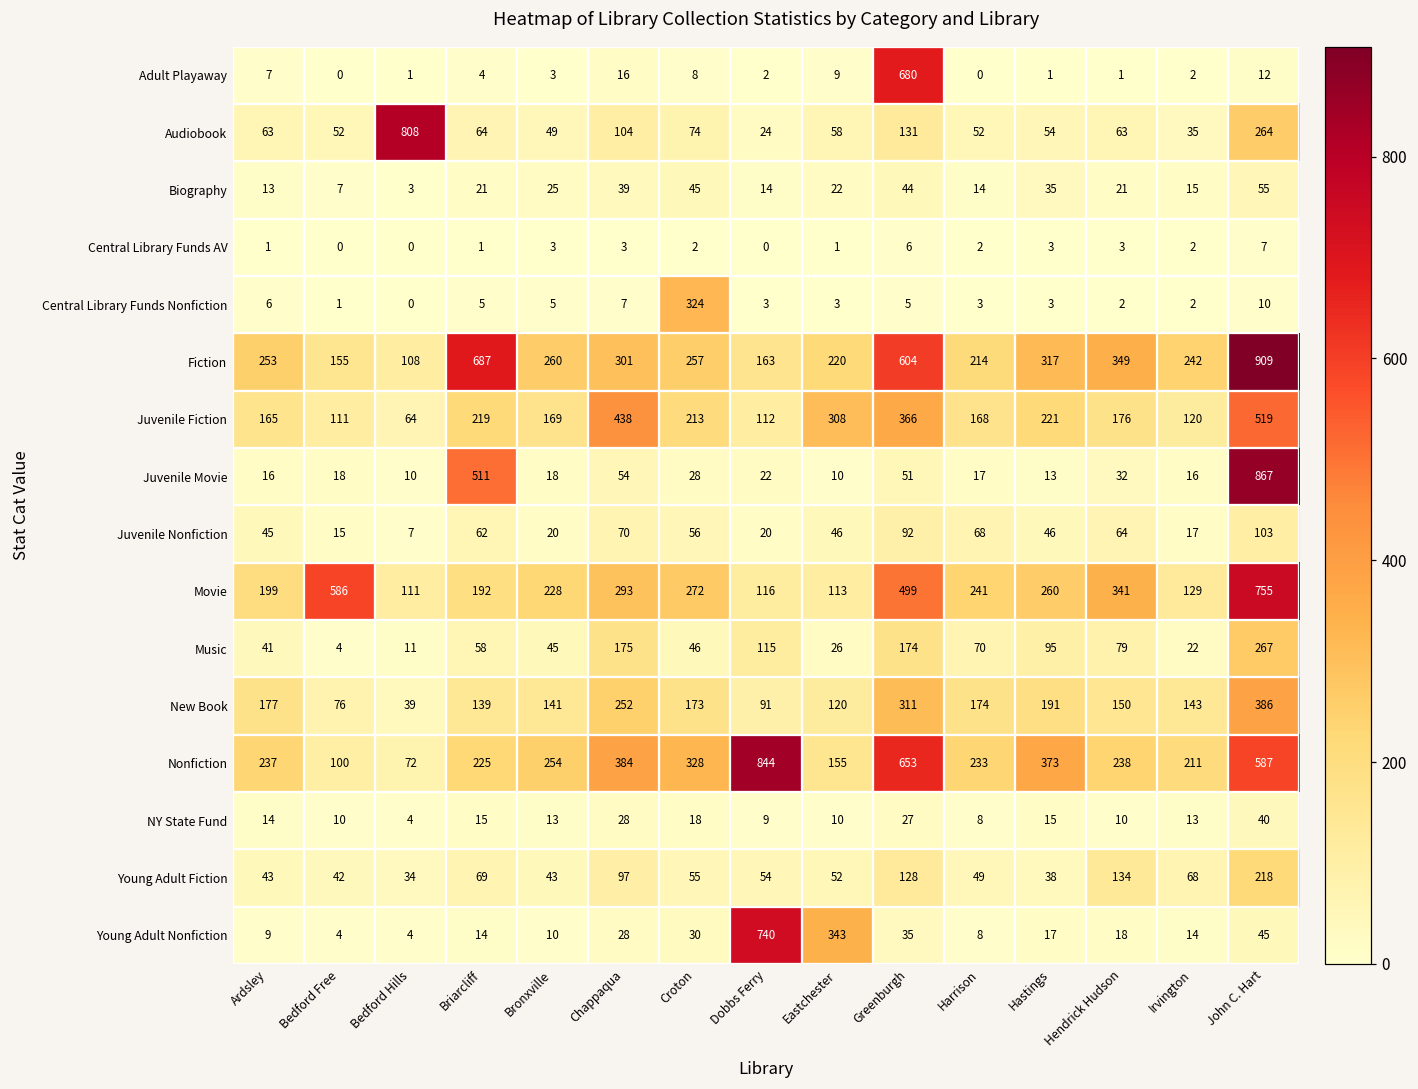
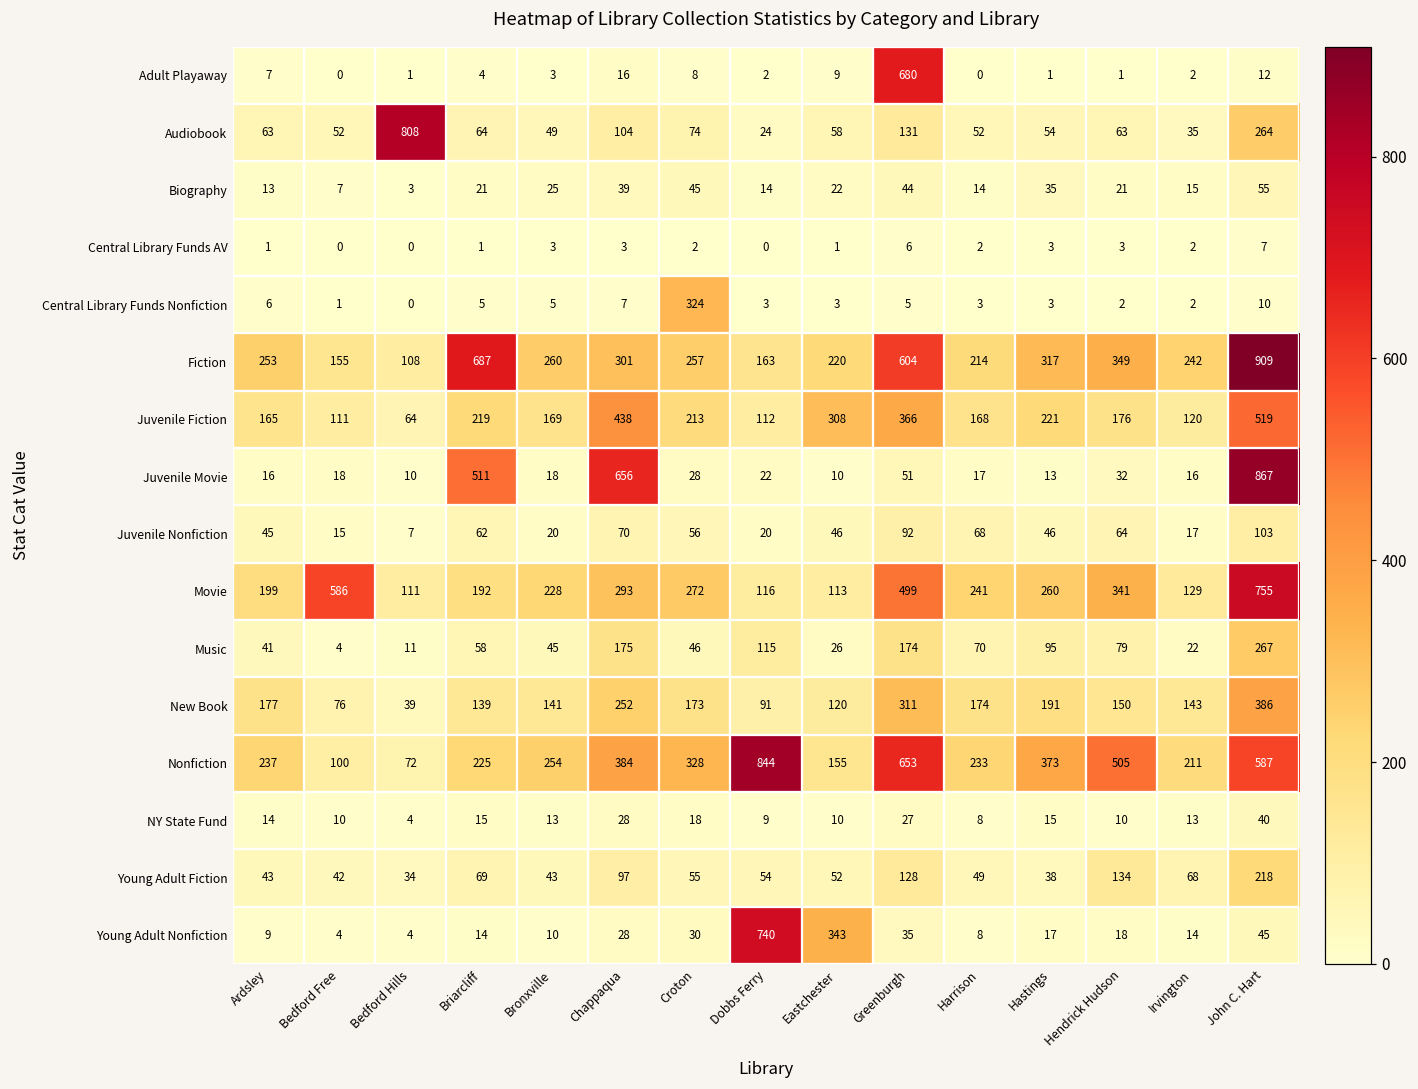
  {
    "Juvenile Movie": {
      "Ardsley": 16,
      "Bedford Free": 18,
      "Bedford Hills": 10,
      "Briarcliff": 511,
      "Bronxville": 18,
-     "Chappaqua": 54,
+     "Chappaqua": 656,
      "Croton": 28,
      "Dobbs Ferry": 22,
      "Eastchester": 10,
      "Greenburgh": 51,
      "Harrison": 17,
      "Hastings": 13,
      "Hendrick Hudson": 32,
      "Irvington": 16,
      "John C. Hart": 867
    },
    "Nonfiction": {
      "Ardsley": 237,
      "Bedford Free": 100,
      "Bedford Hills": 72,
      "Briarcliff": 225,
      "Bronxville": 254,
      "Chappaqua": 384,
      "Croton": 328,
      "Dobbs Ferry": 844,
      "Eastchester": 155,
      "Greenburgh": 653,
      "Harrison": 233,
      "Hastings": 373,
-     "Hendrick Hudson": 238,
+     "Hendrick Hudson": 505,
      "Irvington": 211,
      "John C. Hart": 587
    }
  }
